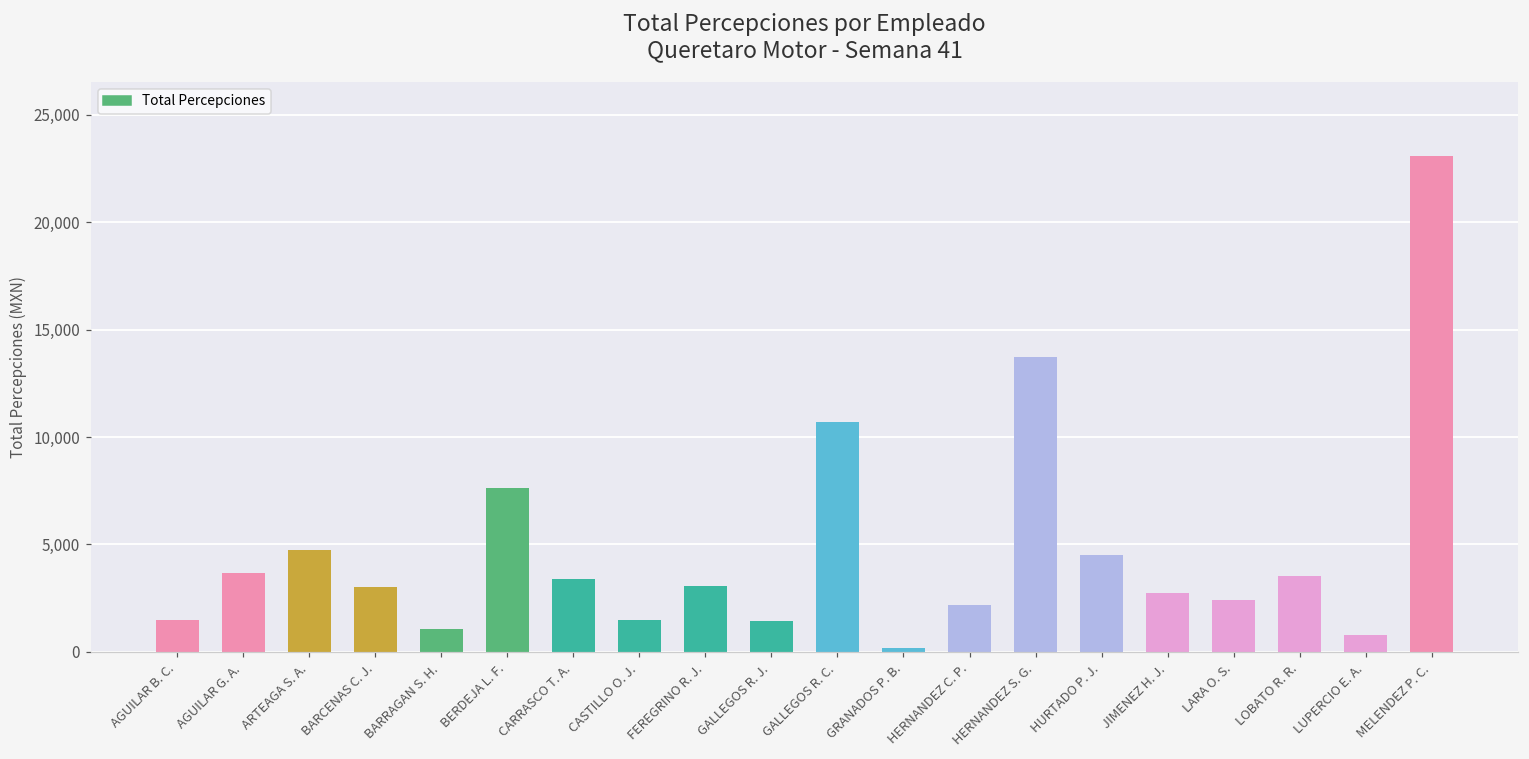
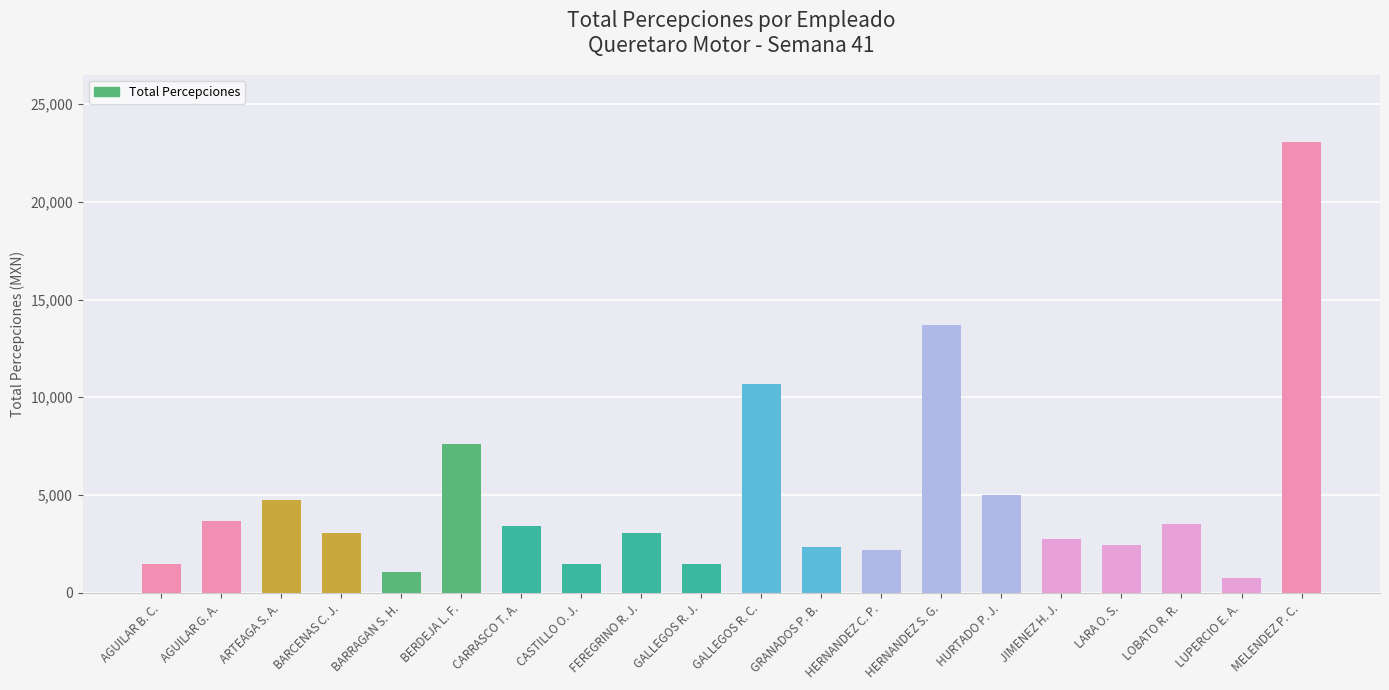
  {
    "AGUILAR B. C.": "1,500",
    "AGUILAR G. A.": "3,700",
    "ARTEAGA S. A.": "4,700",
    "BARCENAS C. J.": "3,000",
    "BARRAGAN S. H.": "1,100",
    "BERDEJA L. F.": "7,600",
    "CARRASCO T. A.": "3,400",
    "CASTILLO O. J.": "1,500",
    "FEREGRINO R. J.": "3,100",
    "GALLEGOS R. J.": "1,500",
    "GALLEGOS R. C.": "10,700",
-   "GRANADOS P. B.": "200",
+   "GRANADOS P. B.": "2,300",
    "HERNANDEZ C. P.": "2,200",
    "HERNANDEZ S. G.": "13,700",
-   "HURTADO P. J.": "4,500",
+   "HURTADO P. J.": "5,000",
    "JIMENEZ H. J.": "2,800",
    "LARA O. S.": "2,400",
    "LOBATO R. R.": "3,500",
    "LUPERCIO E. A.": "800",
    "MELENDEZ P. C.": "23,100"
  }
